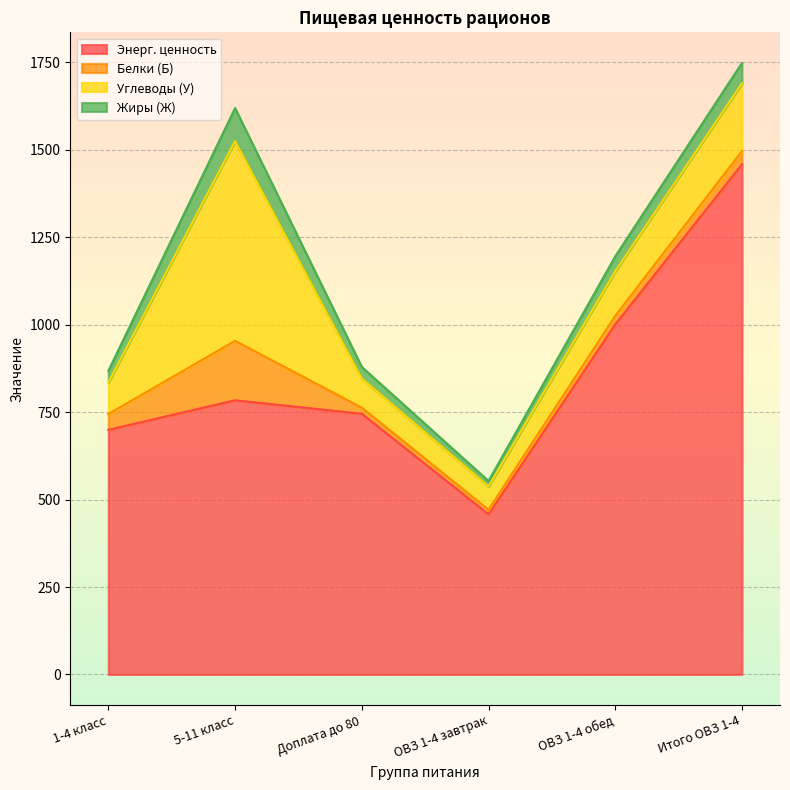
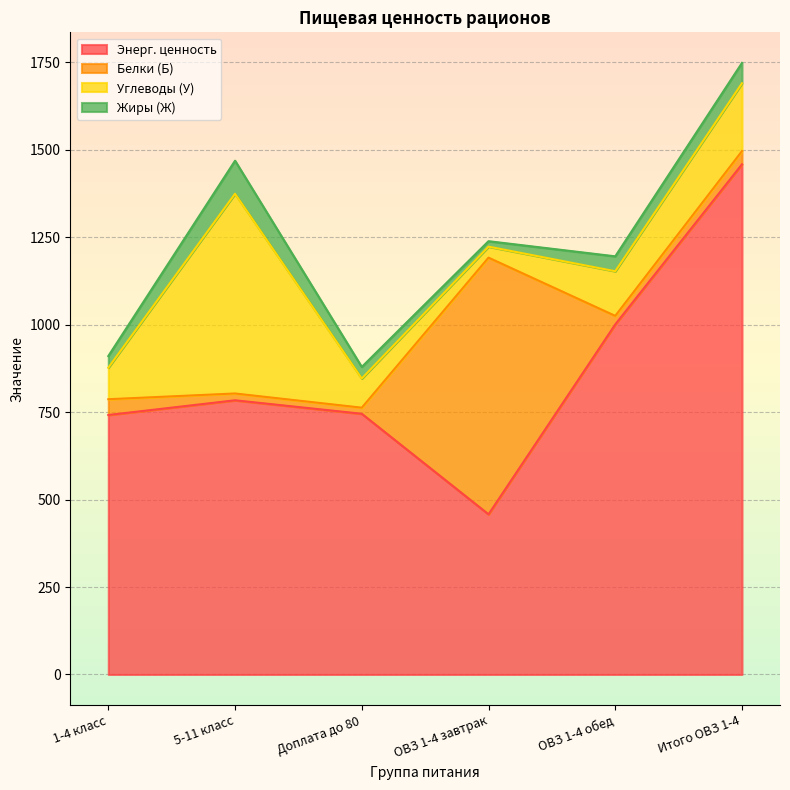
  {
    "Энерг. ценность": {
-     "1-4 класс": 700,
+     "1-4 класс": 740,
      "5-11 класс": 780,
      "Доплата до 80": 750,
      "ОВЗ 1-4 завтрак": 460,
      "ОВЗ 1-4 обед": 1000,
      "Итого ОВЗ 1-4": 1460
    },
    "Белки (Б)": {
      "1-4 класс": 50,
-     "5-11 класс": 170,
+     "5-11 класс": 20,
      "Доплата до 80": 20,
-     "ОВЗ 1-4 завтрак": 10,
+     "ОВЗ 1-4 завтрак": 730,
      "ОВЗ 1-4 обед": 20,
      "Итого ОВЗ 1-4": 40
    },
    "Углеводы (У)": {
      "1-4 класс": 90,
      "5-11 класс": 570,
      "Доплата до 80": 80,
-     "ОВЗ 1-4 завтрак": 70,
+     "ОВЗ 1-4 завтрак": 30,
      "ОВЗ 1-4 обед": 130,
      "Итого ОВЗ 1-4": 190
    },
    "Жиры (Ж)": {
      "1-4 класс": 30,
      "5-11 класс": 90,
      "Доплата до 80": 30,
      "ОВЗ 1-4 завтрак": 20,
      "ОВЗ 1-4 обед": 40,
      "Итого ОВЗ 1-4": 60
    }
  }
